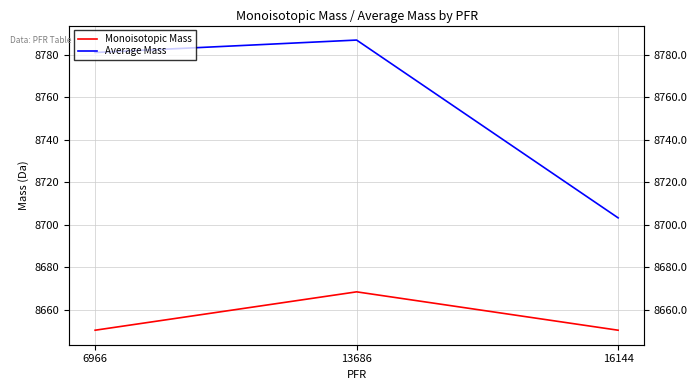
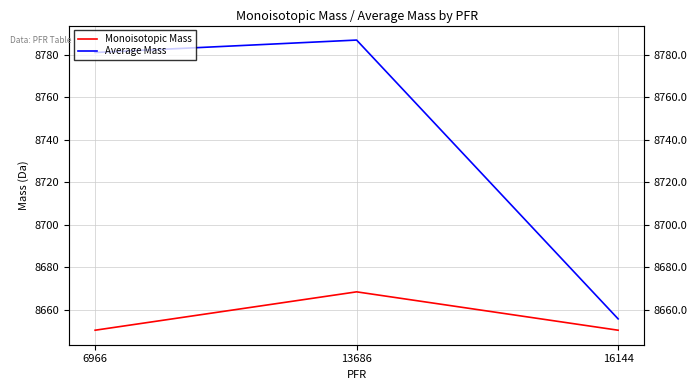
  {
    "Monoisotopic Mass": {
      "6966": 8650,
      "13686": 8668,
      "16144": 8650
    },
    "Average Mass": {
      "13686": 8787,
-     "16144": 8703
+     "16144": 8656
    }
  }
